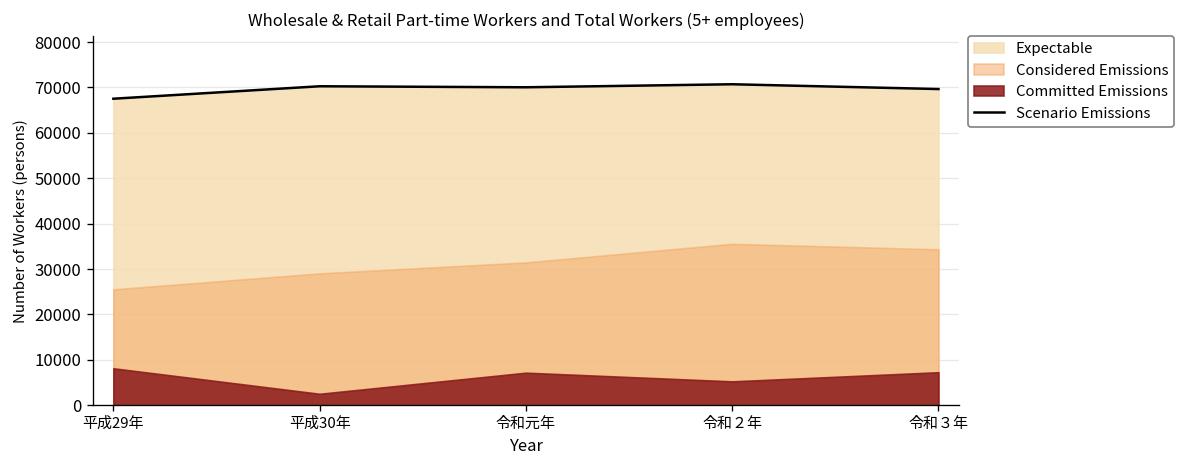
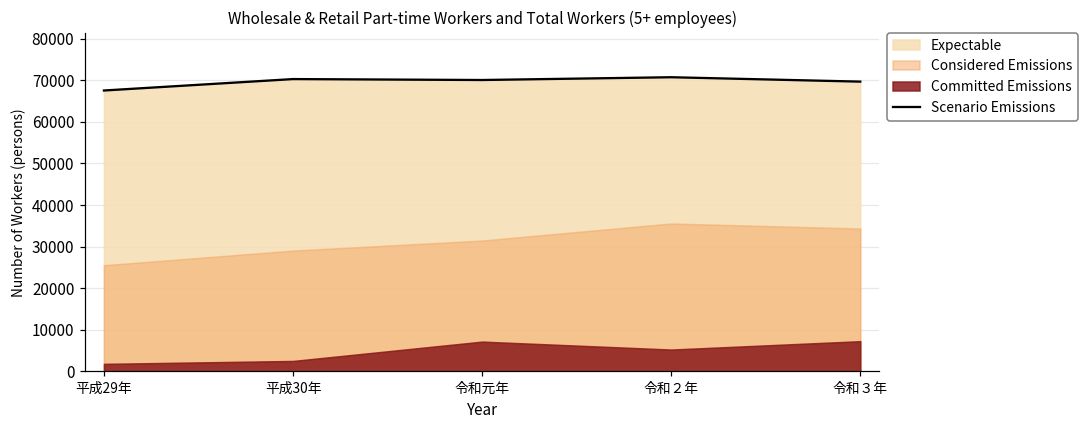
  {
    "Committed Emissions": {
-     "平成29年": 8000,
+     "平成29年": 2000,
      "平成30年": 3000,
      "令和元年": 7000,
      "令和２年": 5000,
      "令和３年": 7000
    }
  }
